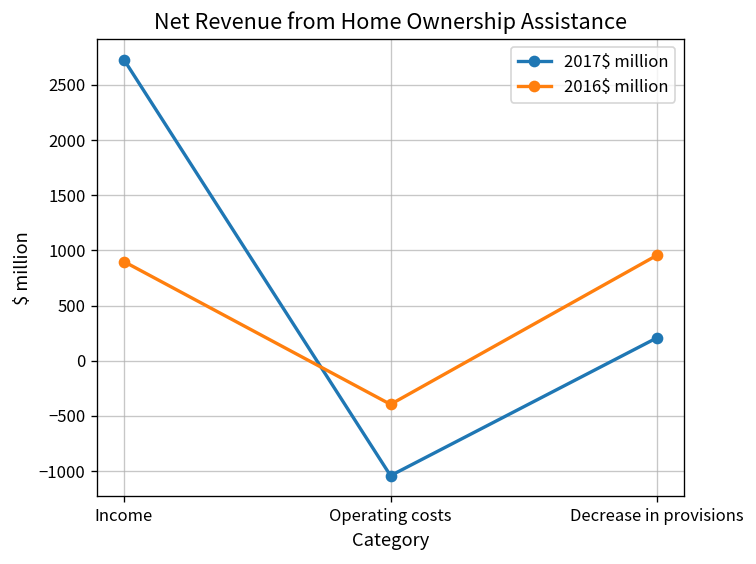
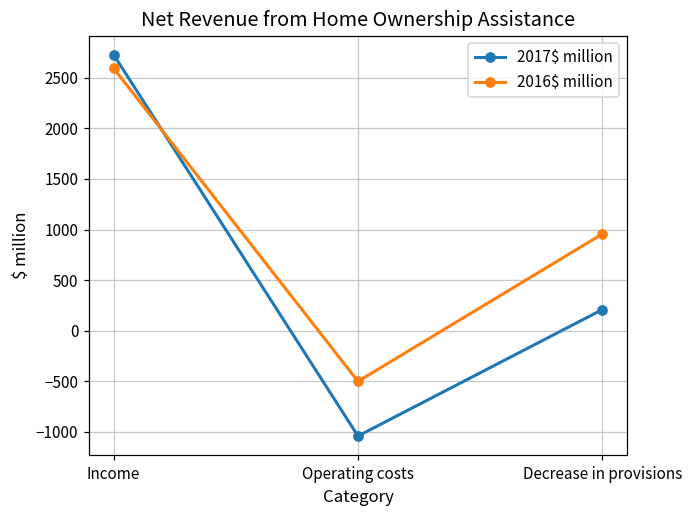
  {
    "2017$ million": {
      "Income": 2700,
      "Operating costs": -1000,
      "Decrease in provisions": 200
    },
    "2016$ million": {
-     "Income": 900,
-     "Operating costs": -400,
+     "Income": 2600,
+     "Operating costs": -500,
      "Decrease in provisions": 1000
    }
  }
